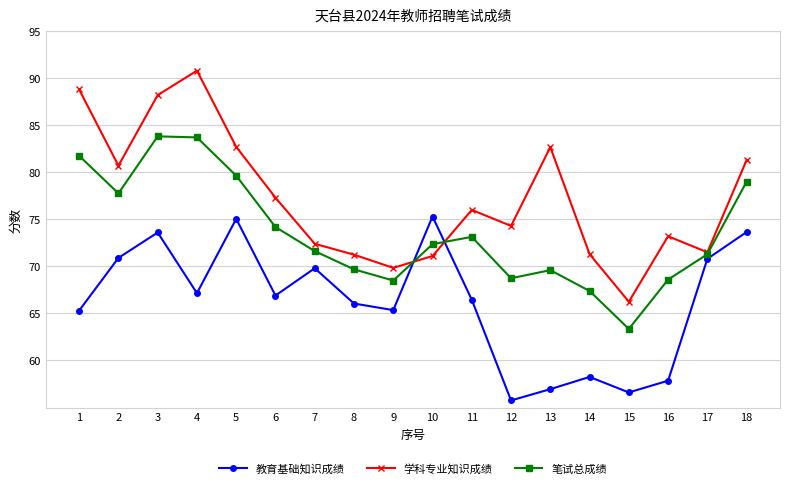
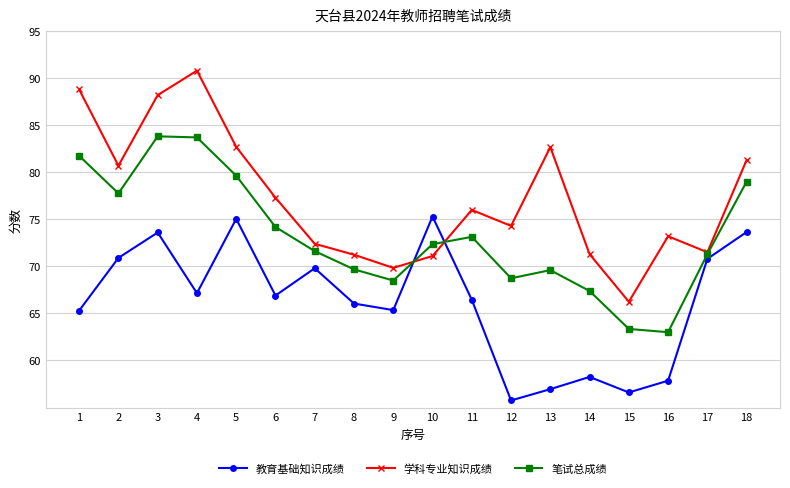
  {
    "教育基础知识成绩": {
      "1": 65,
      "2": 71,
      "3": 74,
      "4": 67,
      "5": 75,
      "6": 67,
      "7": 70,
      "8": 66,
      "9": 65,
      "10": 75,
      "11": 66,
      "12": 56,
      "13": 57,
      "14": 58,
      "15": 57,
      "16": 58,
      "17": 71,
      "18": 74
    },
    "学科专业知识成绩": {
      "1": 89,
      "2": 81,
      "3": 88,
      "4": 91,
      "5": 83,
      "6": 77,
      "7": 72,
      "8": 71,
      "9": 70,
      "10": 71,
      "11": 76,
      "12": 74,
      "13": 83,
      "14": 71,
      "15": 66,
      "16": 73,
      "18": 81
    },
    "笔试总成绩": {
      "1": 82,
      "2": 78,
      "3": 84,
      "4": 84,
      "5": 80,
      "6": 74,
      "7": 72,
      "8": 70,
      "9": 68,
      "10": 72,
      "11": 73,
      "12": 69,
      "13": 70,
      "14": 67,
      "15": 63,
-     "16": 69,
+     "16": 63,
      "18": 79
    }
  }
